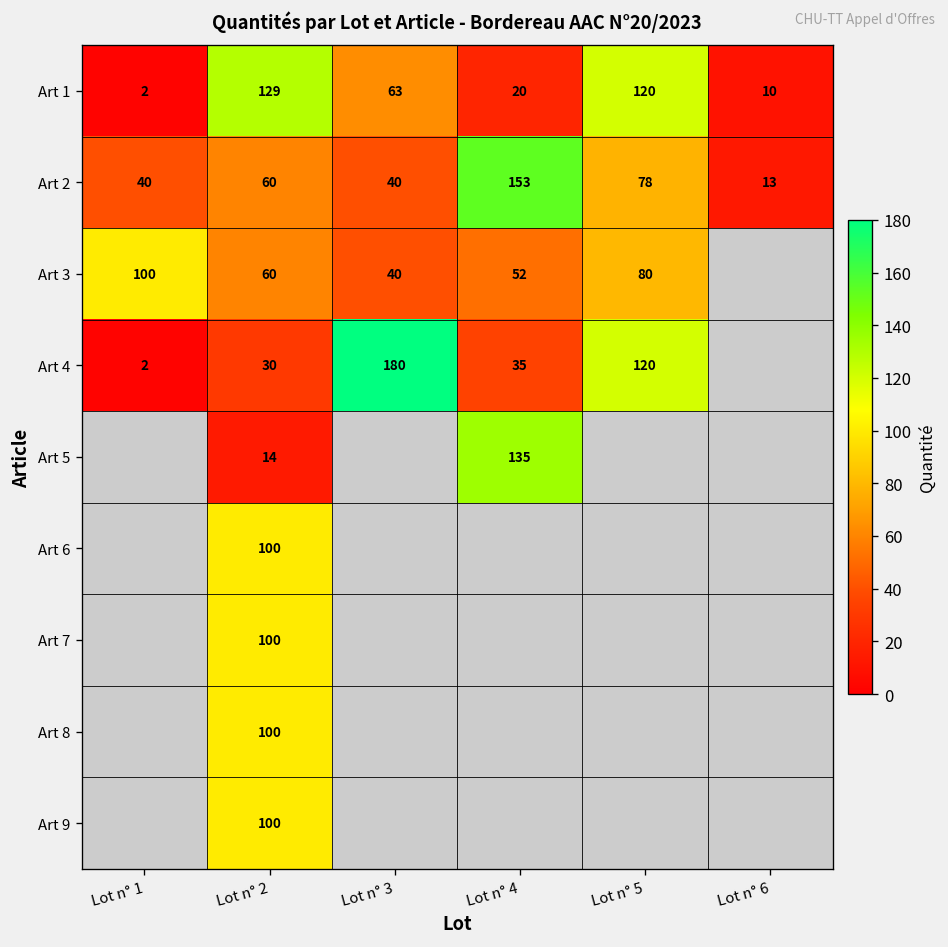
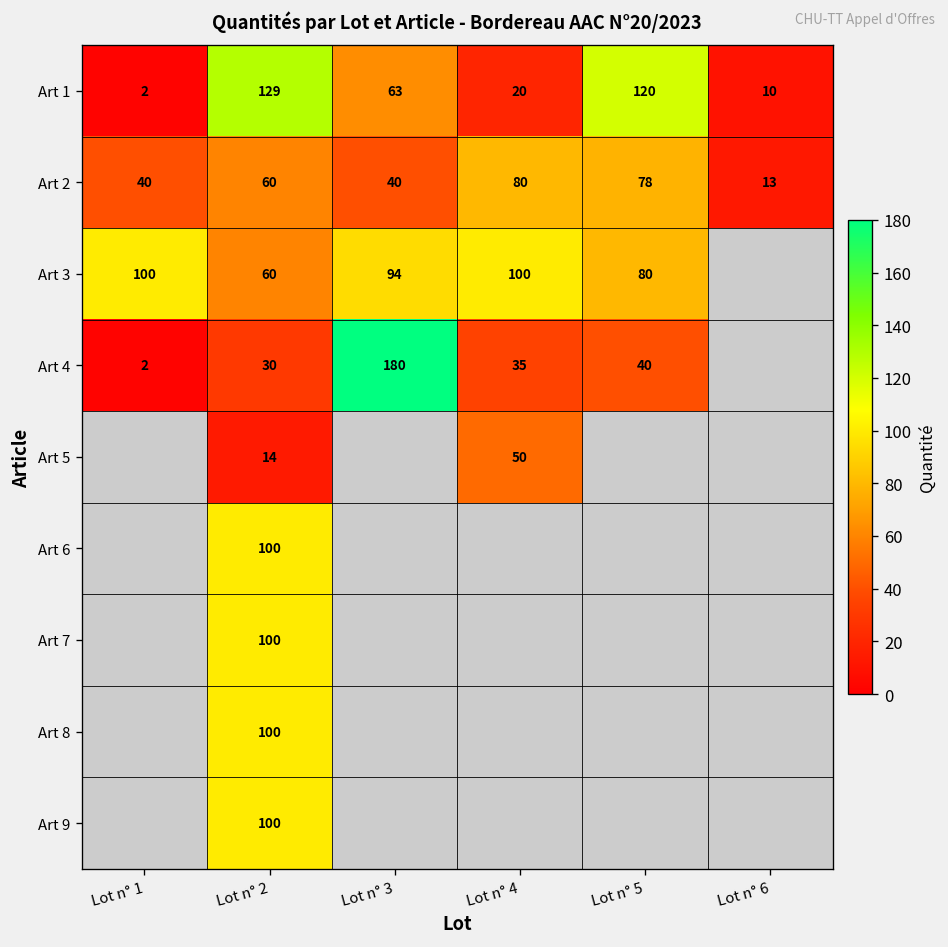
  {
    "Art 1": {
      "Lot n° 1": 2,
      "Lot n° 2": 129,
      "Lot n° 3": 63,
      "Lot n° 4": 20,
      "Lot n° 5": 120,
      "Lot n° 6": 10
    },
    "Art 2": {
      "Lot n° 1": 40,
      "Lot n° 2": 60,
      "Lot n° 3": 40,
-     "Lot n° 4": 153,
+     "Lot n° 4": 80,
      "Lot n° 5": 78,
      "Lot n° 6": 13
    },
    "Art 3": {
      "Lot n° 1": 100,
      "Lot n° 2": 60,
-     "Lot n° 3": 40,
-     "Lot n° 4": 52,
+     "Lot n° 3": 94,
+     "Lot n° 4": 100,
      "Lot n° 5": 80
    },
    "Art 4": {
      "Lot n° 1": 2,
      "Lot n° 2": 30,
      "Lot n° 3": 180,
      "Lot n° 4": 35,
-     "Lot n° 5": 120
+     "Lot n° 5": 40
    },
    "Art 5": {
      "Lot n° 2": 14,
-     "Lot n° 4": 135
+     "Lot n° 4": 50
    },
    "Art 6": {
      "Lot n° 2": 100
    },
    "Art 7": {
      "Lot n° 2": 100
    },
    "Art 8": {
      "Lot n° 2": 100
    },
    "Art 9": {
      "Lot n° 2": 100
    }
  }
